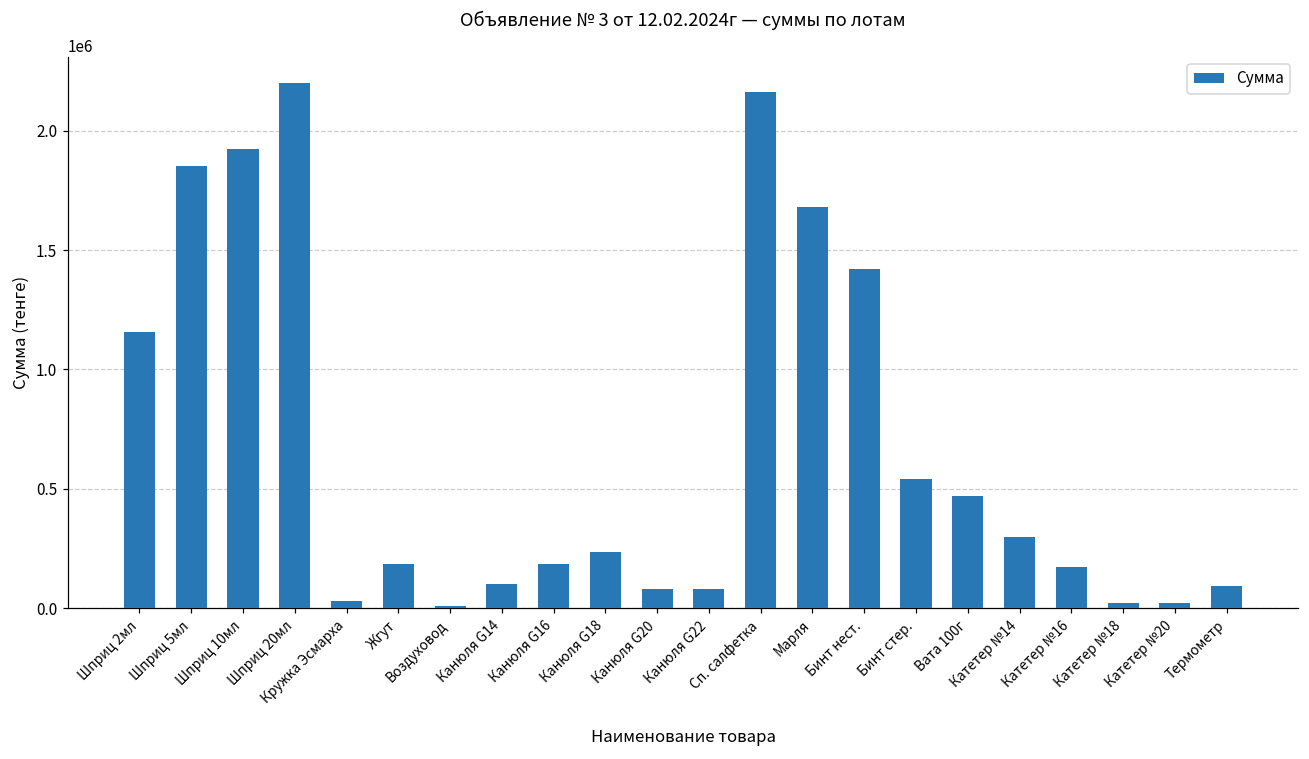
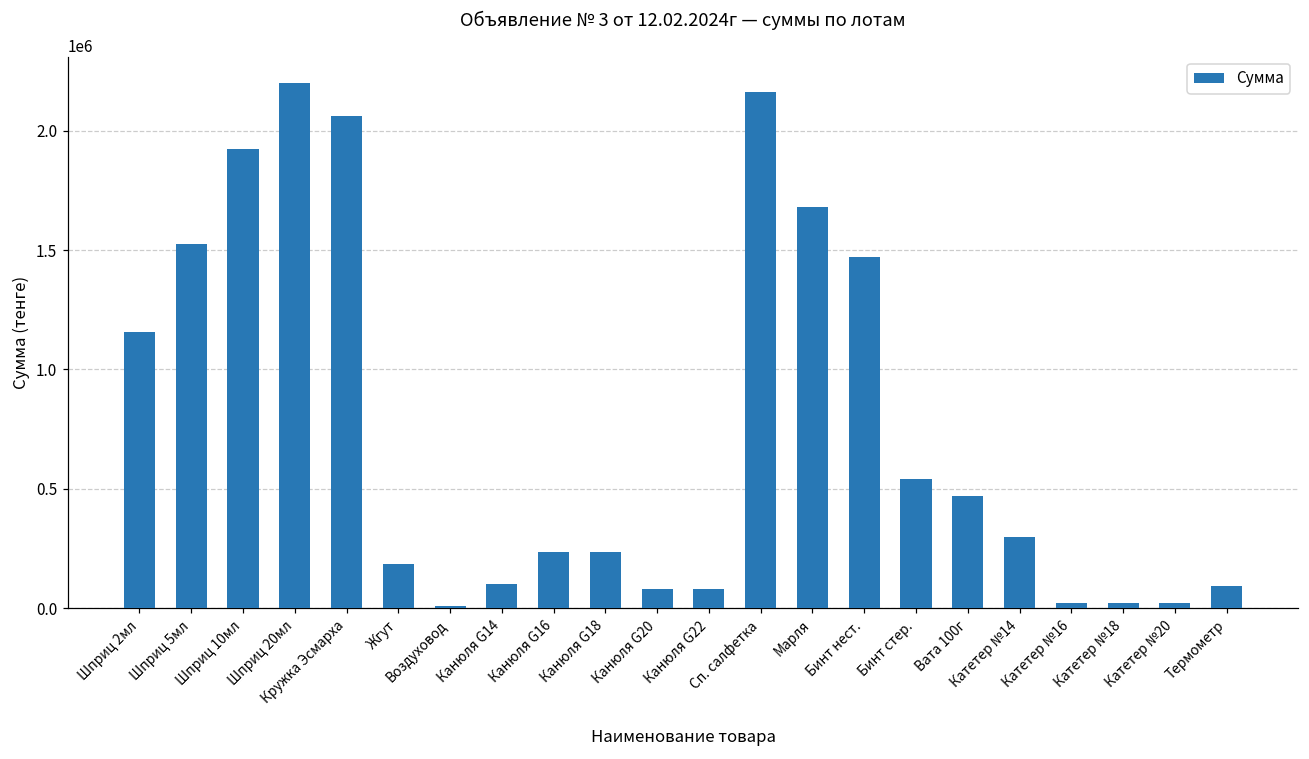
  {
    "Шприц 2мл": 1160000,
-   "Шприц 5мл": 1850000,
+   "Шприц 5мл": 1530000,
    "Шприц 10мл": 1930000,
    "Шприц 20мл": 2200000,
-   "Кружка Эсмарха": 30000,
+   "Кружка Эсмарха": 2060000,
    "Жгут": 180000,
    "Канюля G14": 100000,
-   "Канюля G16": 190000,
+   "Канюля G16": 240000,
    "Канюля G18": 240000,
    "Канюля G20": 80000,
    "Канюля G22": 80000,
    "Сп. салфетка": 2160000,
    "Марля": 1680000,
-   "Бинт нест.": 1420000,
+   "Бинт нест.": 1470000,
    "Бинт стер.": 540000,
    "Вата 100г": 470000,
    "Катетер №14": 300000,
-   "Катетер №16": 170000,
+   "Катетер №16": 20000,
    "Катетер №18": 20000,
    "Катетер №20": 20000,
    "Термометр": 90000
  }
